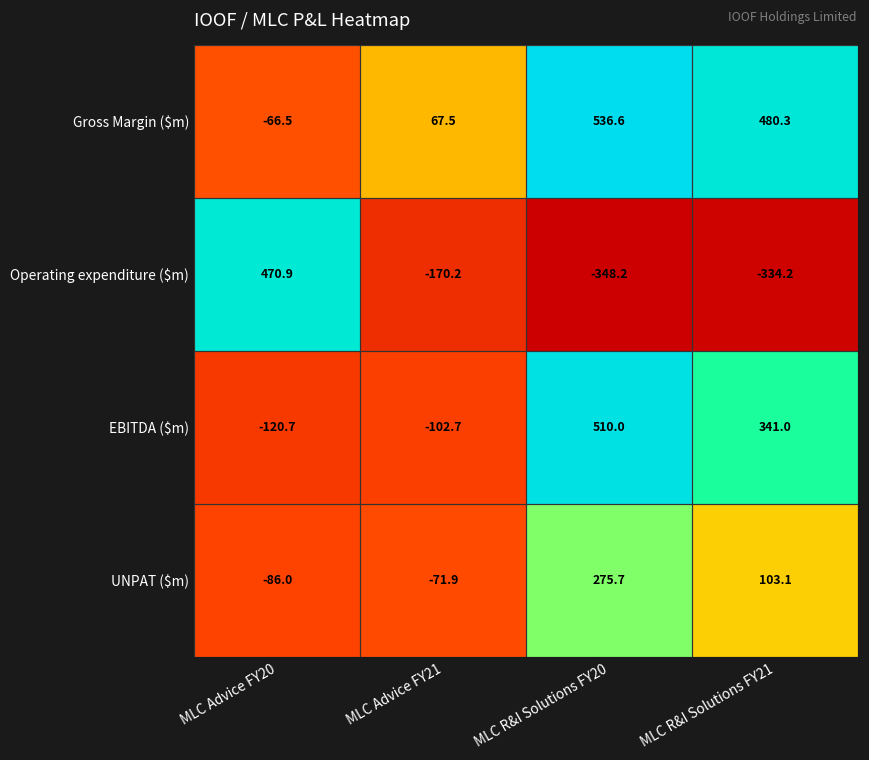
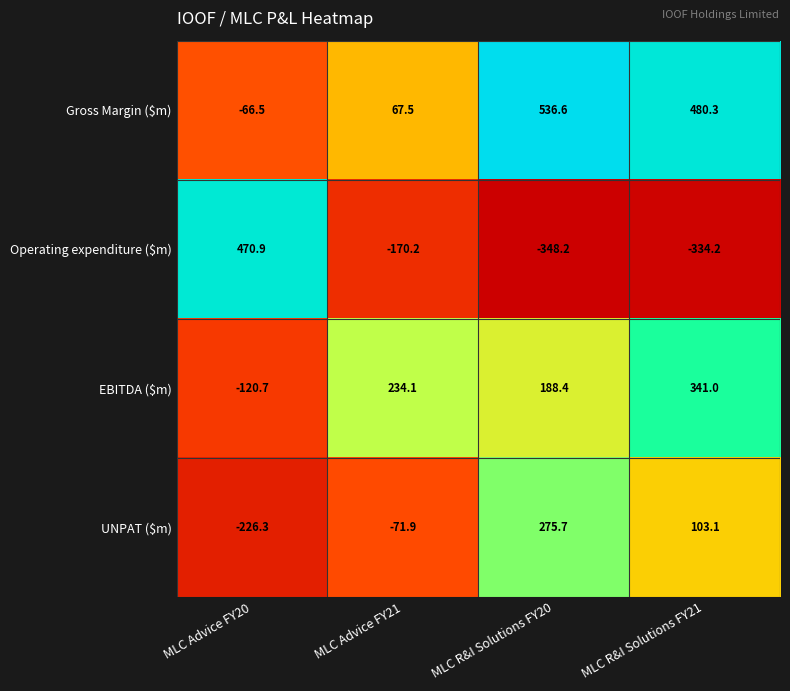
  {
    "Gross Margin ($m)": {
      "MLC Advice FY20": -66.5,
      "MLC Advice FY21": 67.5,
      "MLC R&I Solutions FY20": 536.6,
      "MLC R&I Solutions FY21": 480.3
    },
    "Operating expenditure ($m)": {
      "MLC Advice FY20": 470.9,
      "MLC Advice FY21": -170.2,
      "MLC R&I Solutions FY20": -348.2,
      "MLC R&I Solutions FY21": -334.2
    },
    "EBITDA ($m)": {
      "MLC Advice FY20": -120.7,
-     "MLC Advice FY21": -102.7,
-     "MLC R&I Solutions FY20": 510.0,
+     "MLC Advice FY21": 234.1,
+     "MLC R&I Solutions FY20": 188.4,
      "MLC R&I Solutions FY21": 341.0
    },
    "UNPAT ($m)": {
-     "MLC Advice FY20": -86.0,
+     "MLC Advice FY20": -226.3,
      "MLC Advice FY21": -71.9,
      "MLC R&I Solutions FY20": 275.7,
      "MLC R&I Solutions FY21": 103.1
    }
  }
